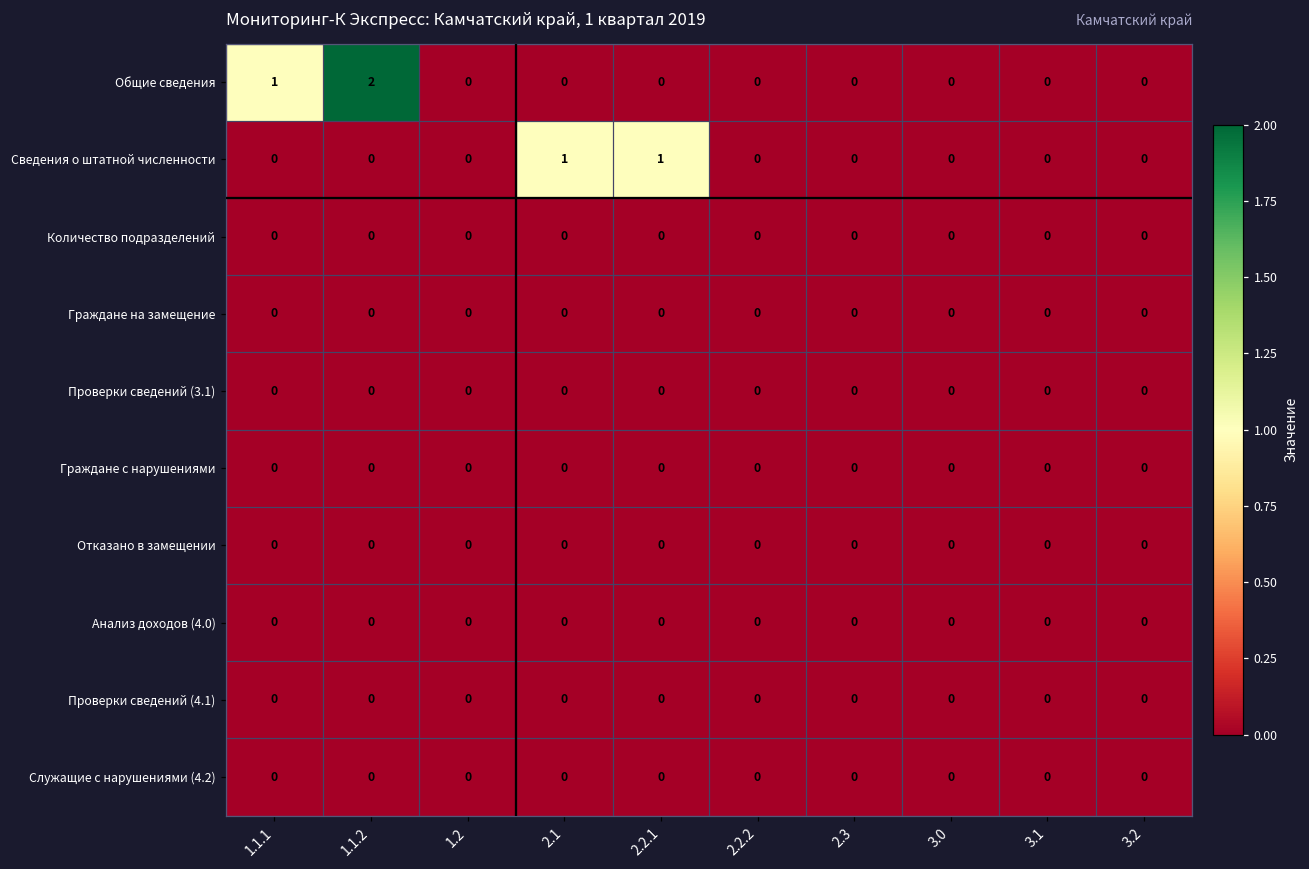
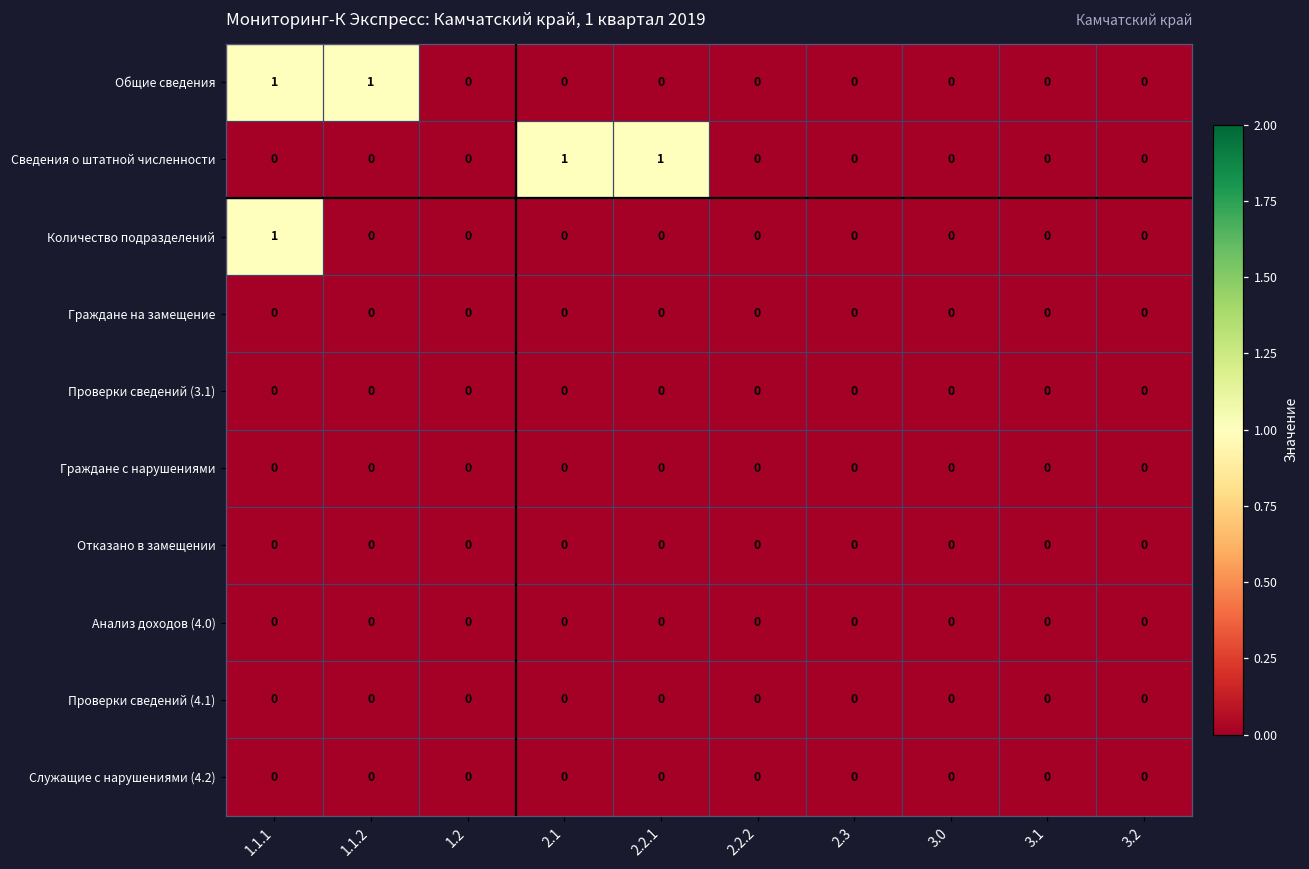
  {
    "Общие сведения": {
      "1.1.1": 1,
-     "1.1.2": 2,
+     "1.1.2": 1,
      "1.2": 0,
      "2.1": 0,
      "2.2.1": 0,
      "2.2.2": 0,
      "2.3": 0,
      "3.0": 0,
      "3.1": 0,
      "3.2": 0
    },
    "Сведения о штатной численности": {
      "1.1.1": 0,
      "1.1.2": 0,
      "1.2": 0,
      "2.1": 1,
      "2.2.1": 1,
      "2.2.2": 0,
      "2.3": 0,
      "3.0": 0,
      "3.1": 0,
      "3.2": 0
    },
    "Количество подразделений": {
-     "1.1.1": 0,
+     "1.1.1": 1,
      "1.1.2": 0,
      "1.2": 0,
      "2.1": 0,
      "2.2.1": 0,
      "2.2.2": 0,
      "2.3": 0,
      "3.0": 0,
      "3.1": 0,
      "3.2": 0
    },
    "Граждане на замещение": {
      "1.1.1": 0,
      "1.1.2": 0,
      "1.2": 0,
      "2.1": 0,
      "2.2.1": 0,
      "2.2.2": 0,
      "2.3": 0,
      "3.0": 0,
      "3.1": 0,
      "3.2": 0
    },
    "Проверки сведений (3.1)": {
      "1.1.1": 0,
      "1.1.2": 0,
      "1.2": 0,
      "2.1": 0,
      "2.2.1": 0,
      "2.2.2": 0,
      "2.3": 0,
      "3.0": 0,
      "3.1": 0,
      "3.2": 0
    },
    "Граждане с нарушениями": {
      "1.1.1": 0,
      "1.1.2": 0,
      "1.2": 0,
      "2.1": 0,
      "2.2.1": 0,
      "2.2.2": 0,
      "2.3": 0,
      "3.0": 0,
      "3.1": 0,
      "3.2": 0
    },
    "Отказано в замещении": {
      "1.1.1": 0,
      "1.1.2": 0,
      "1.2": 0,
      "2.1": 0,
      "2.2.1": 0,
      "2.2.2": 0,
      "2.3": 0,
      "3.0": 0,
      "3.1": 0,
      "3.2": 0
    },
    "Анализ доходов (4.0)": {
      "1.1.1": 0,
      "1.1.2": 0,
      "1.2": 0,
      "2.1": 0,
      "2.2.1": 0,
      "2.2.2": 0,
      "2.3": 0,
      "3.0": 0,
      "3.1": 0,
      "3.2": 0
    },
    "Проверки сведений (4.1)": {
      "1.1.1": 0,
      "1.1.2": 0,
      "1.2": 0,
      "2.1": 0,
      "2.2.1": 0,
      "2.2.2": 0,
      "2.3": 0,
      "3.0": 0,
      "3.1": 0,
      "3.2": 0
    },
    "Служащие с нарушениями (4.2)": {
      "1.1.1": 0,
      "1.1.2": 0,
      "1.2": 0,
      "2.1": 0,
      "2.2.1": 0,
      "2.2.2": 0,
      "2.3": 0,
      "3.0": 0,
      "3.1": 0,
      "3.2": 0
    }
  }
